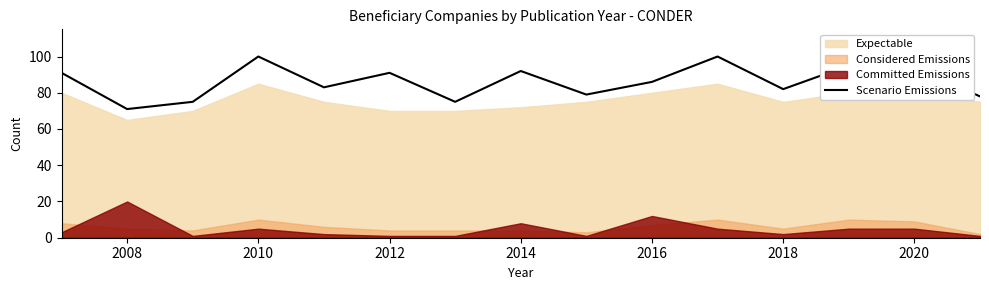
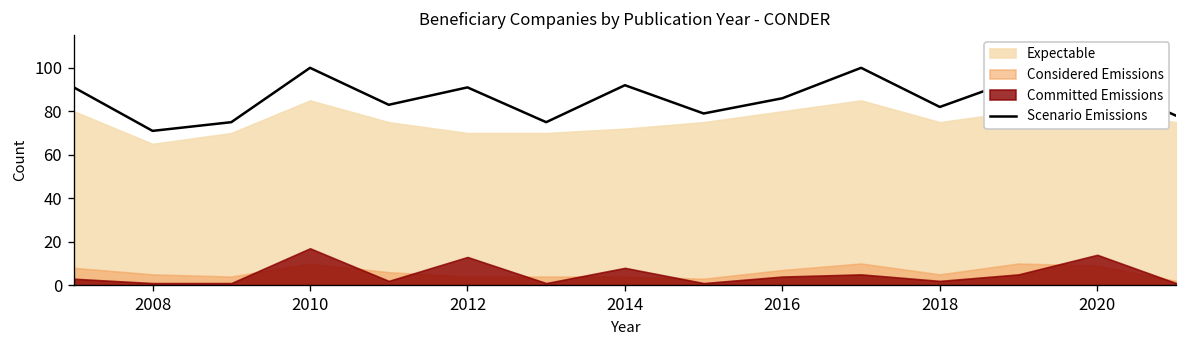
  {
    "Scenario Emissions": {
      "2008": 71,
      "2010": 100,
      "2012": 91,
      "2014": 92,
      "2016": 86,
      "2018": 82
    },
    "Committed Emissions": {
-     "2008": 20,
-     "2010": 5,
-     "2012": 1,
+     "2008": 1,
+     "2010": 17,
+     "2012": 13,
      "2014": 8,
-     "2016": 12,
+     "2016": 4,
      "2018": 2,
-     "2020": 5
+     "2020": 14
    }
  }
